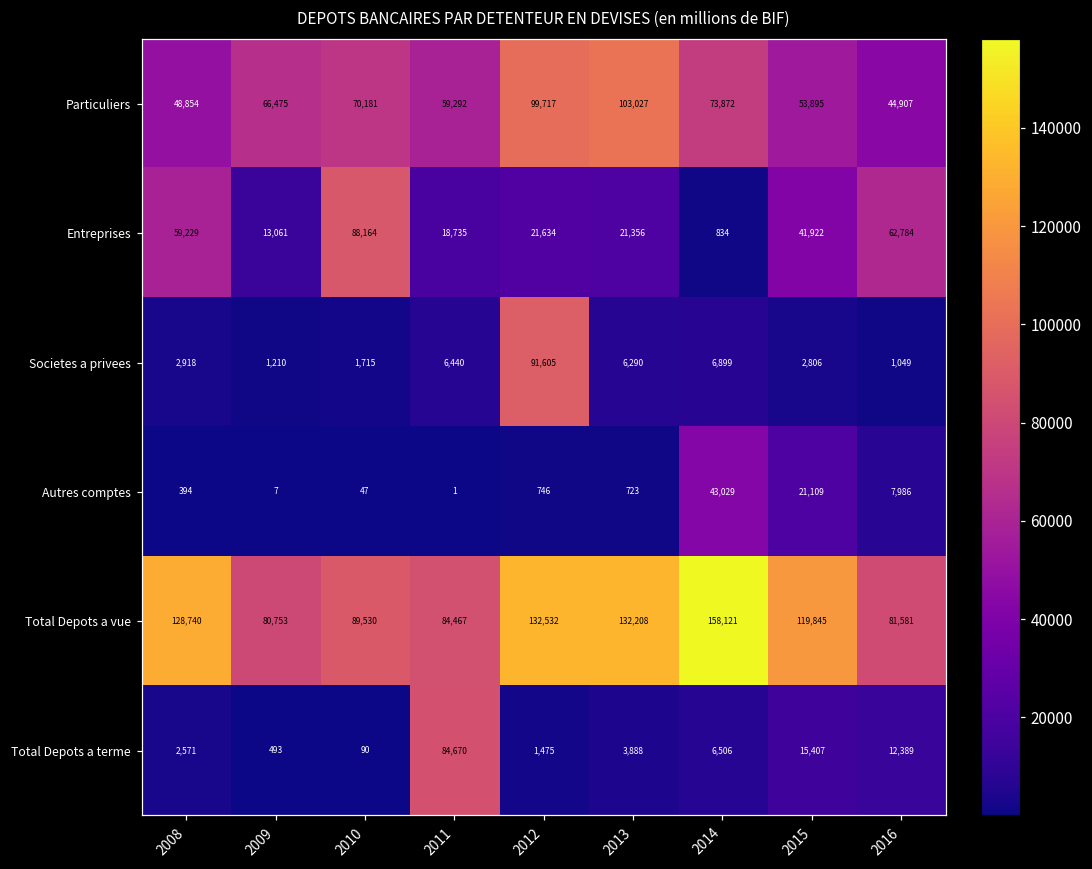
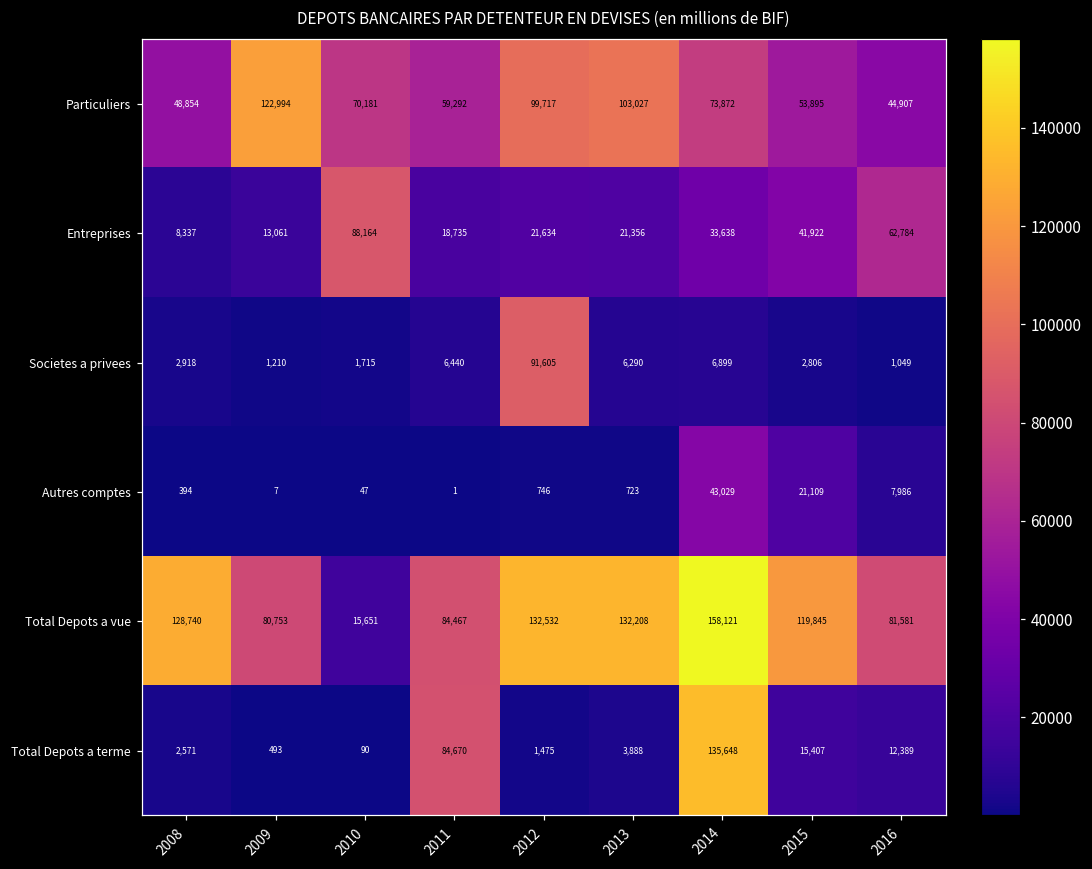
  {
    "Particuliers": {
      "2008": "48,854",
-     "2009": "66,475",
+     "2009": "122,994",
      "2010": "70,181",
      "2011": "59,292",
      "2012": "99,717",
      "2013": "103,027",
      "2014": "73,872",
      "2015": "53,895",
      "2016": "44,907"
    },
    "Entreprises": {
-     "2008": "59,229",
+     "2008": "8,337",
      "2009": "13,061",
      "2010": "88,164",
      "2011": "18,735",
      "2012": "21,634",
      "2013": "21,356",
-     "2014": "834",
+     "2014": "33,638",
      "2015": "41,922",
      "2016": "62,784"
    },
    "Societes a privees": {
      "2008": "2,918",
      "2009": "1,210",
      "2010": "1,715",
      "2011": "6,440",
      "2012": "91,605",
      "2013": "6,290",
      "2014": "6,899",
      "2015": "2,806",
      "2016": "1,049"
    },
    "Autres comptes": {
      "2008": "394",
      "2009": "7",
      "2010": "47",
      "2011": "1",
      "2012": "746",
      "2013": "723",
      "2014": "43,029",
      "2015": "21,109",
      "2016": "7,986"
    },
    "Total Depots a vue": {
      "2008": "128,740",
      "2009": "80,753",
-     "2010": "89,530",
+     "2010": "15,651",
      "2011": "84,467",
      "2012": "132,532",
      "2013": "132,208",
      "2014": "158,121",
      "2015": "119,845",
      "2016": "81,581"
    },
    "Total Depots a terme": {
      "2008": "2,571",
      "2009": "493",
      "2010": "90",
      "2011": "84,670",
      "2012": "1,475",
      "2013": "3,888",
-     "2014": "6,506",
+     "2014": "135,648",
      "2015": "15,407",
      "2016": "12,389"
    }
  }
